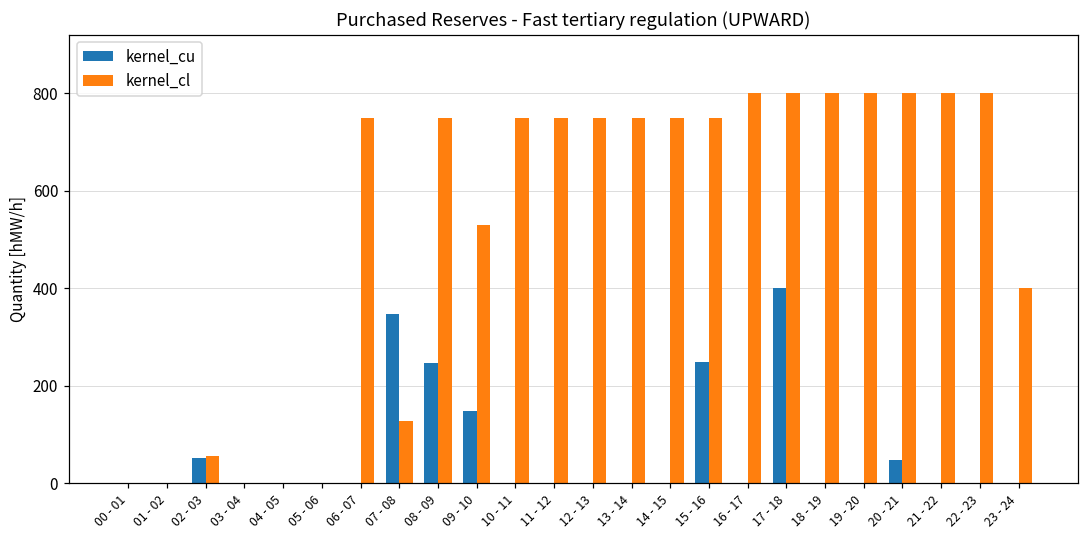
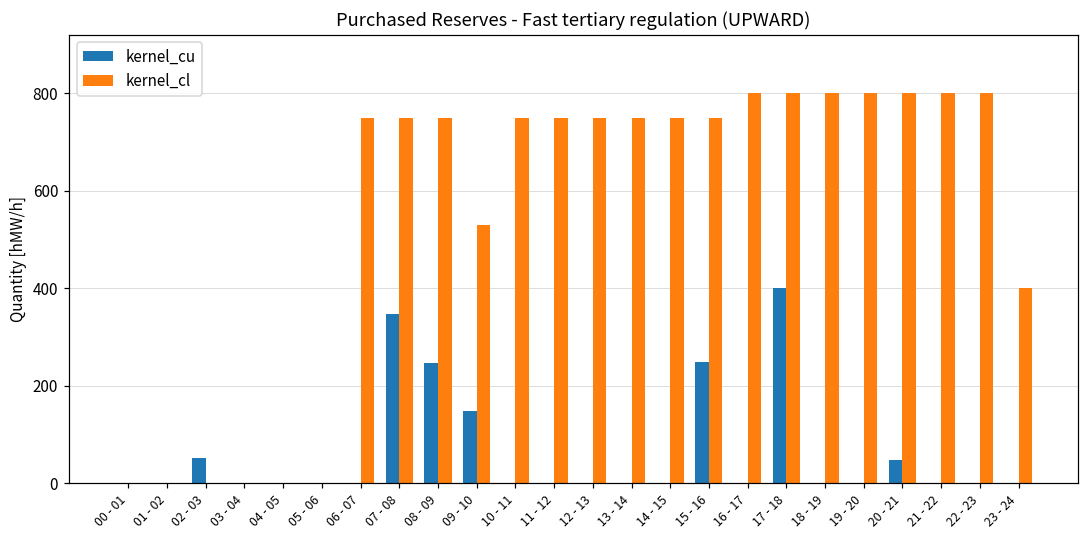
  {
    "kernel_cu": {
      "00 - 01": 0,
      "01 - 02": 0,
      "02 - 03": 50,
      "03 - 04": 0,
      "04 - 05": 0,
      "05 - 06": 0,
      "06 - 07": 0,
      "07 - 08": 350,
      "08 - 09": 250,
      "09 - 10": 150,
      "10 - 11": 0,
      "11 - 12": 0,
      "12 - 13": 0,
      "13 - 14": 0,
      "14 - 15": 0,
      "15 - 16": 250,
      "16 - 17": 0,
      "17 - 18": 400,
      "18 - 19": 0,
      "19 - 20": 0,
      "20 - 21": 50,
      "21 - 22": 0,
      "22 - 23": 0,
      "23 - 24": 0
    },
    "kernel_cl": {
      "00 - 01": 0,
      "01 - 02": 0,
-     "02 - 03": 60,
+     "02 - 03": 0,
      "03 - 04": 0,
      "04 - 05": 0,
      "05 - 06": 0,
      "06 - 07": 750,
-     "07 - 08": 130,
+     "07 - 08": 750,
      "08 - 09": 750,
      "09 - 10": 530,
      "10 - 11": 750,
      "11 - 12": 750,
      "12 - 13": 750,
      "13 - 14": 750,
      "14 - 15": 750,
      "15 - 16": 750,
      "16 - 17": 800,
      "17 - 18": 800,
      "18 - 19": 800,
      "19 - 20": 800,
      "20 - 21": 800,
      "21 - 22": 800,
      "22 - 23": 800,
      "23 - 24": 400
    }
  }
